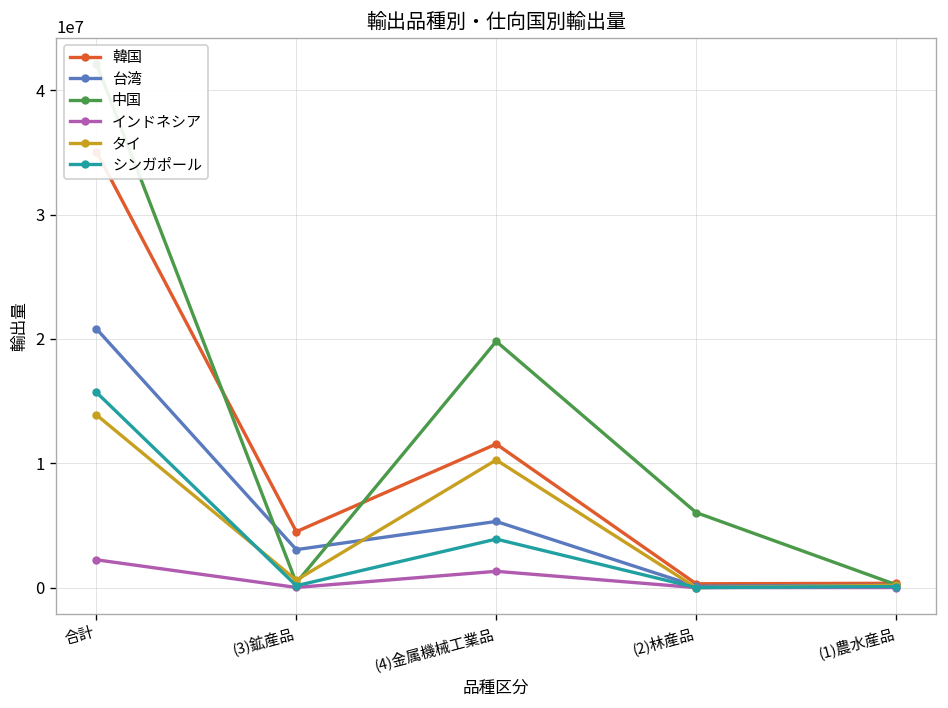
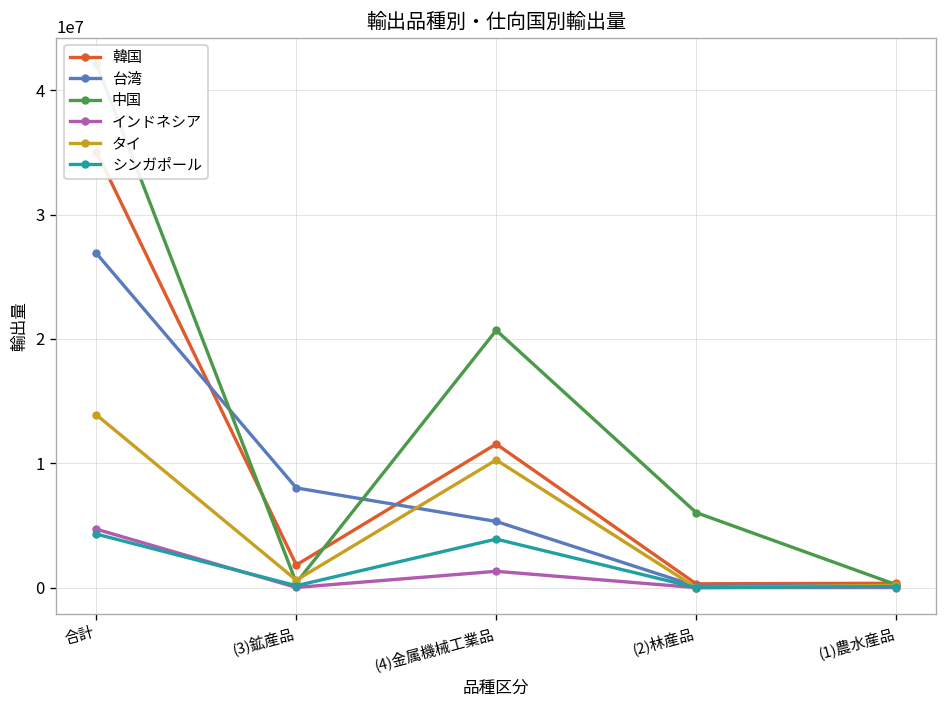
  {
    "韓国": {
-     "(3)鉱産品": 4500000,
+     "(3)鉱産品": 1800000,
      "(4)金属機械工業品": 11600000
    },
    "台湾": {
-     "合計": 20800000,
-     "(3)鉱産品": 3100000,
+     "合計": 26900000,
+     "(3)鉱産品": 8000000,
      "(4)金属機械工業品": 5300000
    },
    "中国": {
-     "(4)金属機械工業品": 19800000,
+     "(4)金属機械工業品": 20700000,
      "(2)林産品": 6000000
    },
    "インドネシア": {
-     "合計": 2200000,
+     "合計": 4700000,
      "(4)金属機械工業品": 1300000
    },
    "タイ": {
      "合計": 13900000,
      "(4)金属機械工業品": 10300000
    },
    "シンガポール": {
-     "合計": 15700000,
+     "合計": 4300000,
      "(4)金属機械工業品": 3900000
    }
  }
